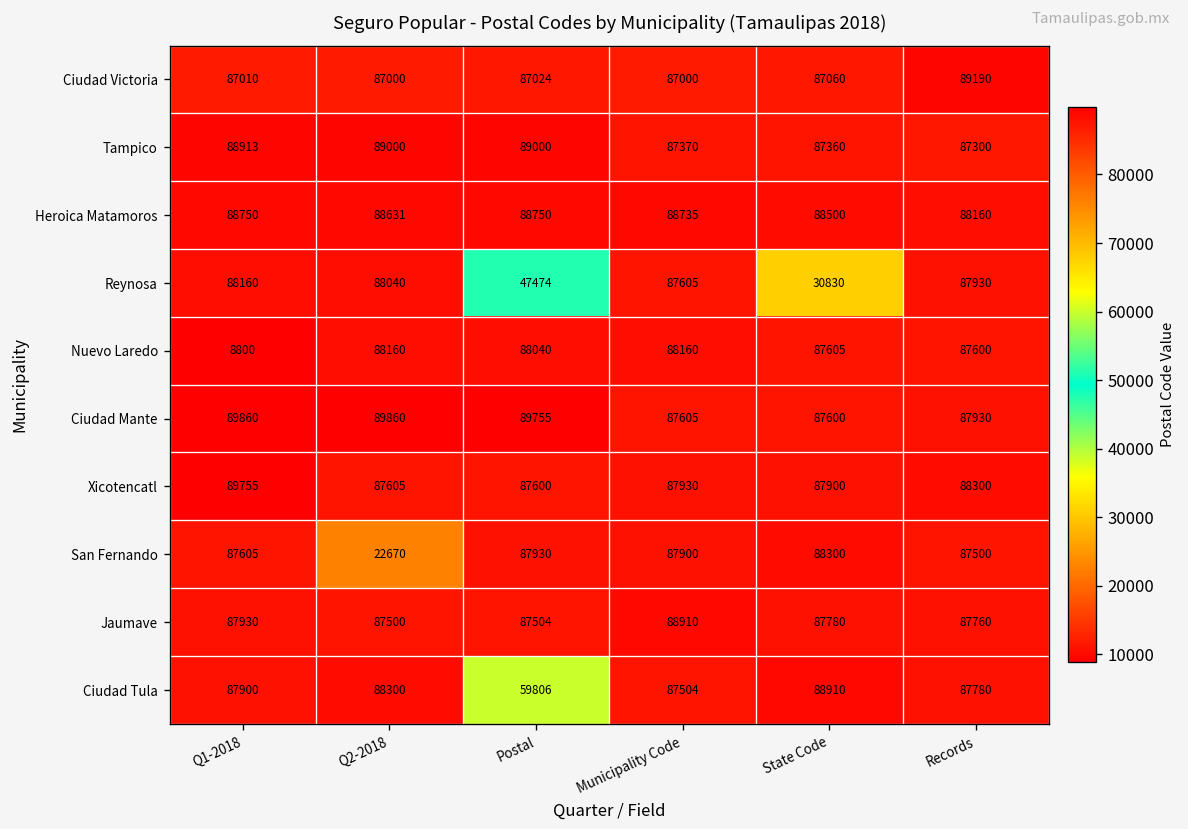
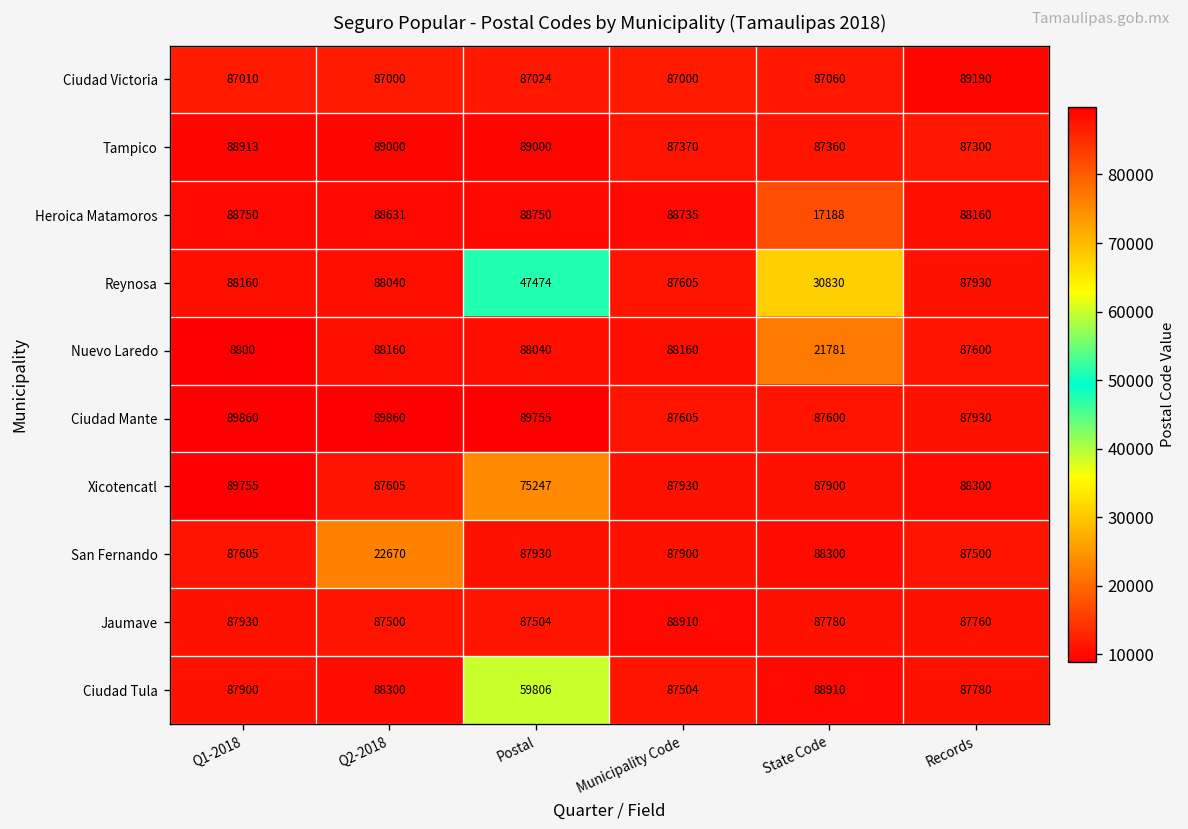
  {
    "Ciudad Victoria": {
      "Q1-2018": 87010,
      "Q2-2018": 87000,
      "Postal": 87024,
      "Municipality Code": 87000,
      "State Code": 87060,
      "Records": 89190
    },
    "Tampico": {
      "Q1-2018": 88913,
      "Q2-2018": 89000,
      "Postal": 89000,
      "Municipality Code": 87370,
      "State Code": 87360,
      "Records": 87300
    },
    "Heroica Matamoros": {
      "Q1-2018": 88750,
      "Q2-2018": 88631,
      "Postal": 88750,
      "Municipality Code": 88735,
-     "State Code": 88500,
+     "State Code": 17188,
      "Records": 88160
    },
    "Reynosa": {
      "Q1-2018": 88160,
      "Q2-2018": 88040,
      "Postal": 47474,
      "Municipality Code": 87605,
      "State Code": 30830,
      "Records": 87930
    },
    "Nuevo Laredo": {
      "Q1-2018": 8800,
      "Q2-2018": 88160,
      "Postal": 88040,
      "Municipality Code": 88160,
-     "State Code": 87605,
+     "State Code": 21781,
      "Records": 87600
    },
    "Ciudad Mante": {
      "Q1-2018": 89860,
      "Q2-2018": 89860,
      "Postal": 89755,
      "Municipality Code": 87605,
      "State Code": 87600,
      "Records": 87930
    },
    "Xicotencatl": {
      "Q1-2018": 89755,
      "Q2-2018": 87605,
-     "Postal": 87600,
+     "Postal": 75247,
      "Municipality Code": 87930,
      "State Code": 87900,
      "Records": 88300
    },
    "San Fernando": {
      "Q1-2018": 87605,
      "Q2-2018": 22670,
      "Postal": 87930,
      "Municipality Code": 87900,
      "State Code": 88300,
      "Records": 87500
    },
    "Jaumave": {
      "Q1-2018": 87930,
      "Q2-2018": 87500,
      "Postal": 87504,
      "Municipality Code": 88910,
      "State Code": 87780,
      "Records": 87760
    },
    "Ciudad Tula": {
      "Q1-2018": 87900,
      "Q2-2018": 88300,
      "Postal": 59806,
      "Municipality Code": 87504,
      "State Code": 88910,
      "Records": 87780
    }
  }
